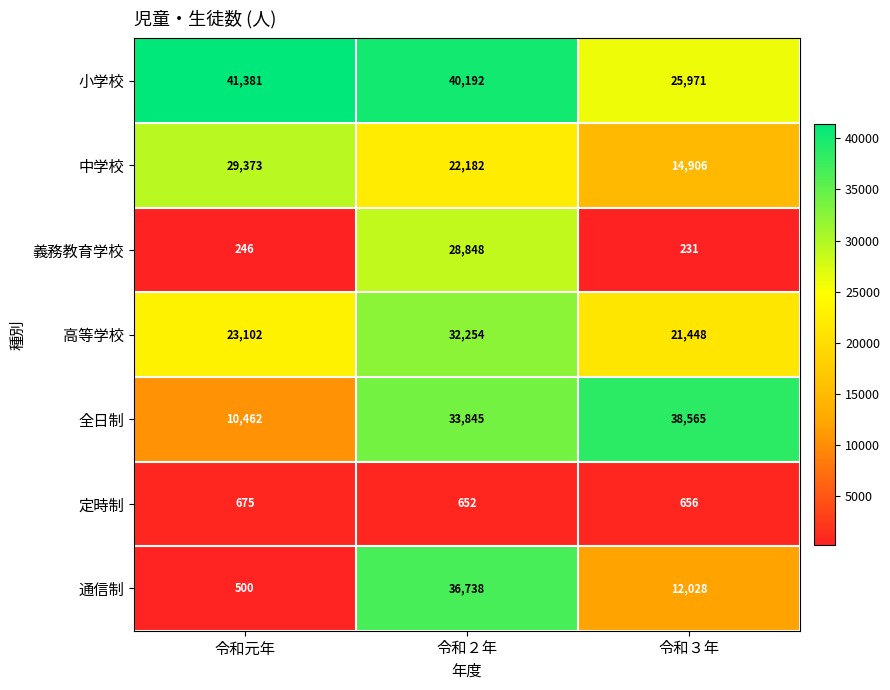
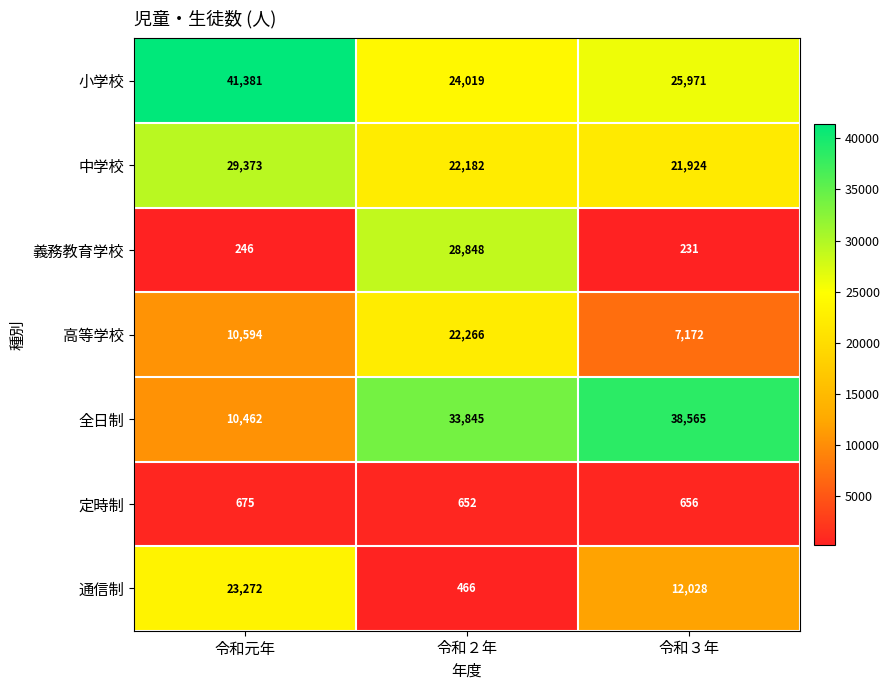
  {
    "小学校": {
      "令和元年": "41,381",
-     "令和２年": "40,192",
+     "令和２年": "24,019",
      "令和３年": "25,971"
    },
    "中学校": {
      "令和元年": "29,373",
      "令和２年": "22,182",
-     "令和３年": "14,906"
+     "令和３年": "21,924"
    },
    "義務教育学校": {
      "令和元年": "246",
      "令和２年": "28,848",
      "令和３年": "231"
    },
    "高等学校": {
-     "令和元年": "23,102",
-     "令和２年": "32,254",
-     "令和３年": "21,448"
+     "令和元年": "10,594",
+     "令和２年": "22,266",
+     "令和３年": "7,172"
    },
    "全日制": {
      "令和元年": "10,462",
      "令和２年": "33,845",
      "令和３年": "38,565"
    },
    "定時制": {
      "令和元年": "675",
      "令和２年": "652",
      "令和３年": "656"
    },
    "通信制": {
-     "令和元年": "500",
-     "令和２年": "36,738",
+     "令和元年": "23,272",
+     "令和２年": "466",
      "令和３年": "12,028"
    }
  }
